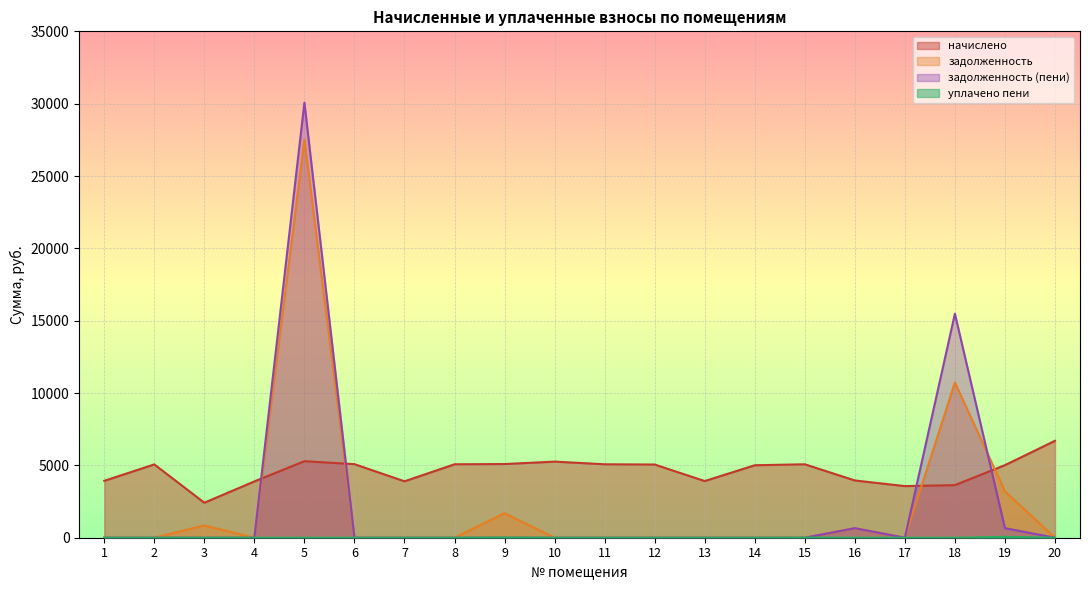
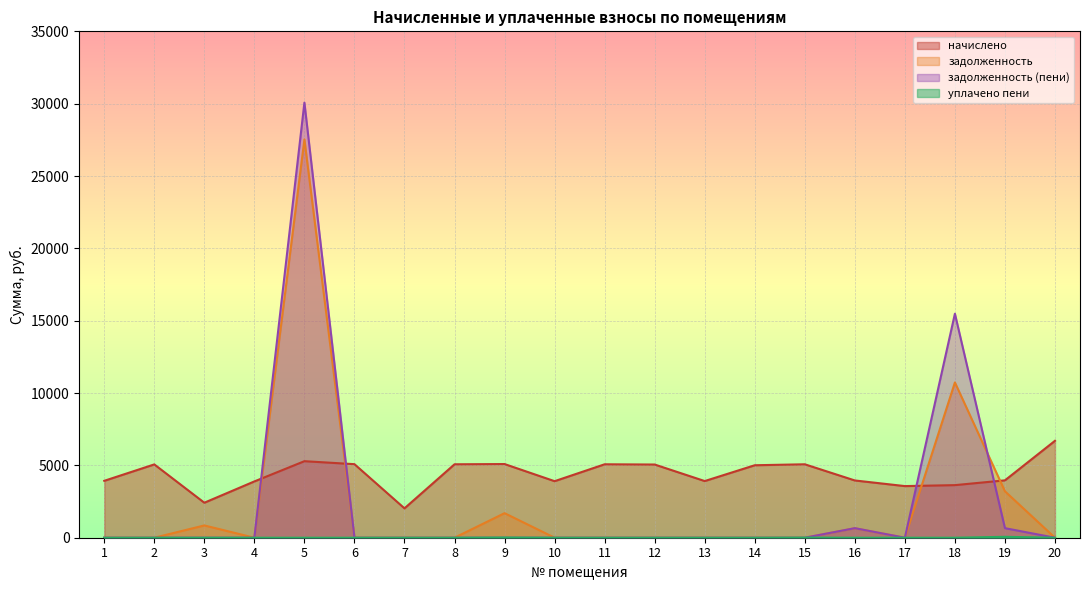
  {
    "начислено": {
      "1": 3900,
      "2": 5100,
      "3": 2400,
      "4": 3900,
      "5": 5300,
      "6": 5100,
-     "7": 3900,
+     "7": 2000,
      "8": 5100,
      "9": 5100,
-     "10": 5300,
+     "10": 3900,
      "11": 5100,
      "12": 5100,
      "13": 3900,
      "14": 5000,
      "15": 5100,
      "16": 4000,
      "17": 3600,
      "18": 3600,
-     "19": 5000,
+     "19": 4000,
      "20": 6700
    },
    "задолженность": {
      "3": 800,
      "5": 27500,
      "9": 1700,
      "18": 10700,
      "19": 3200
    },
    "задолженность (пени)": {
      "5": 30100,
      "18": 15500,
      "19": 700
    },
    "уплачено пени": {
      "5": 0,
      "16": 0,
      "18": 0,
      "19": 100
    }
  }
